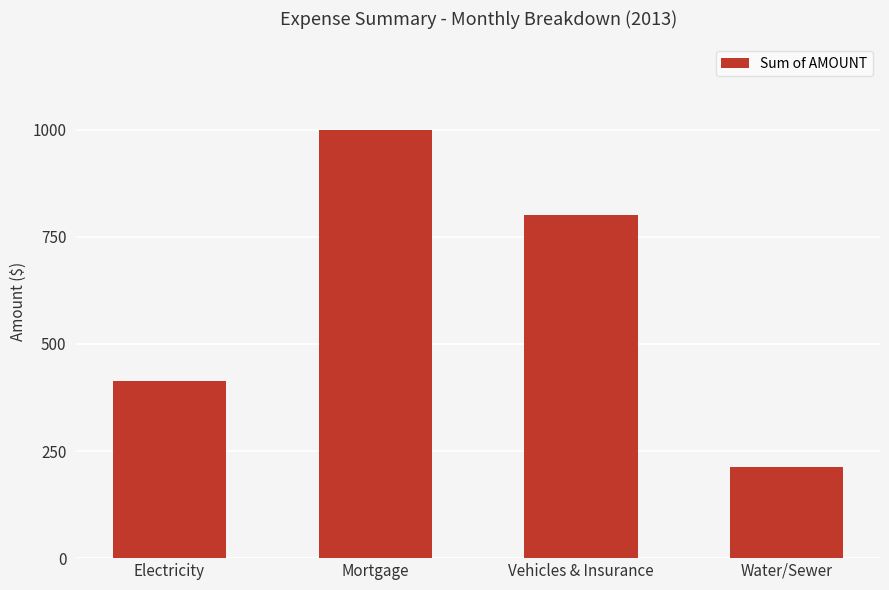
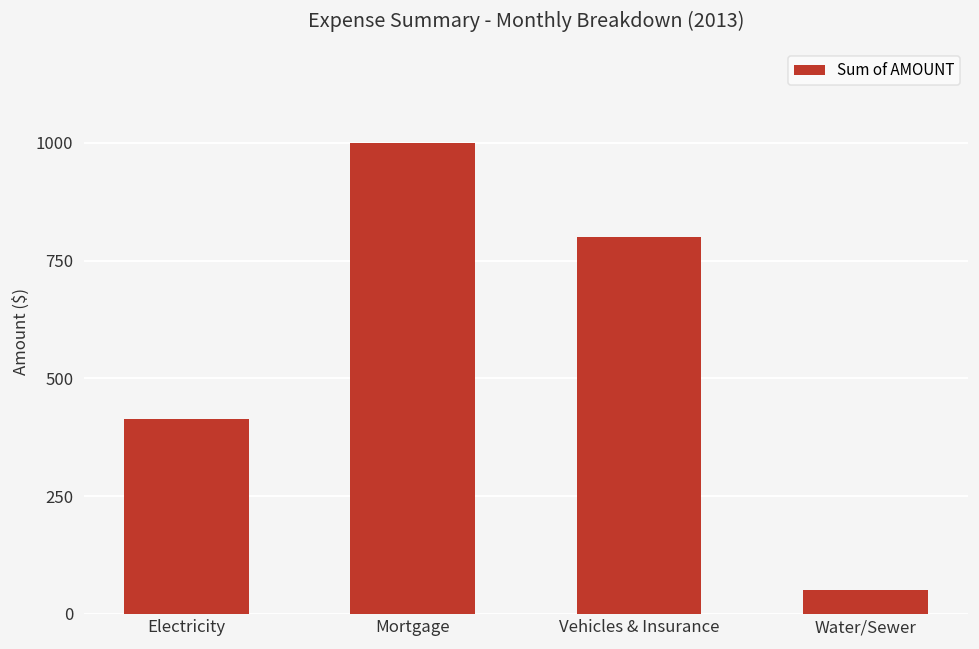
  {
    "Electricity": 410,
    "Mortgage": 1000,
    "Vehicles & Insurance": 800,
-   "Water/Sewer": 210
+   "Water/Sewer": 50
  }
